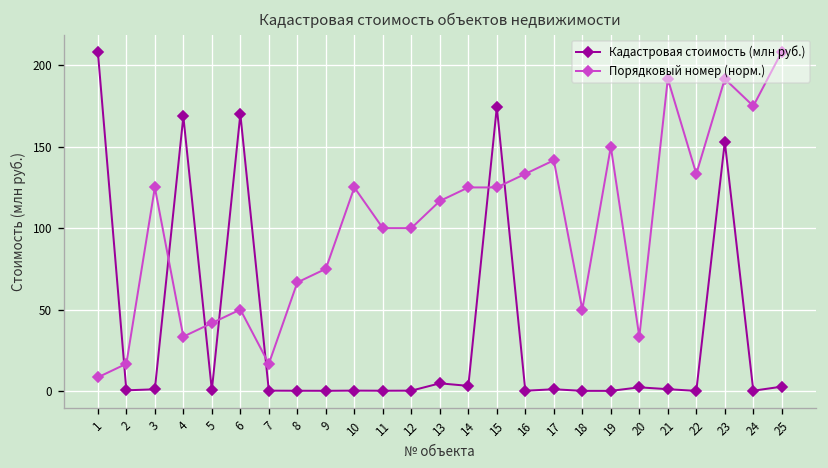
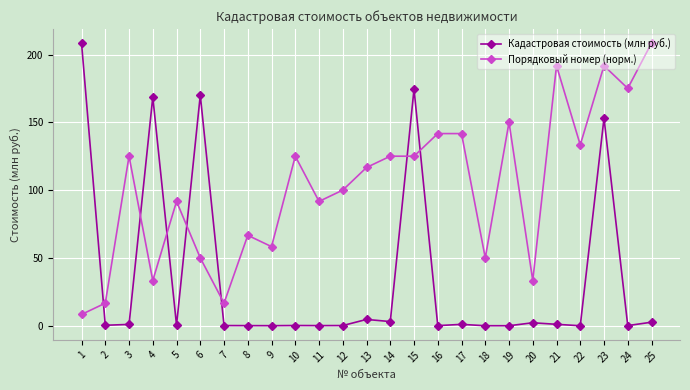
  {
    "Кадастровая стоимость (млн руб.)": {
      "1": 208,
      "2": 0,
      "3": 1,
      "4": 169,
      "5": 0,
      "6": 170,
      "7": 0,
      "8": 0,
      "9": 0,
      "10": 0,
      "11": 0,
      "12": 0,
      "13": 5,
      "14": 3,
      "15": 174,
      "16": 0,
      "17": 1,
      "18": 0,
      "19": 0,
      "20": 2,
      "21": 1,
      "22": 0,
      "23": 153,
      "24": 0,
      "25": 3
    },
    "Порядковый номер (норм.)": {
      "1": 8,
      "2": 17,
      "3": 125,
      "4": 33,
-     "5": 42,
+     "5": 92,
      "6": 50,
      "7": 17,
      "8": 67,
-     "9": 75,
+     "9": 58,
      "10": 125,
-     "11": 100,
+     "11": 92,
      "12": 100,
      "13": 117,
      "14": 125,
      "15": 125,
-     "16": 133,
+     "16": 142,
      "17": 142,
      "18": 50,
      "19": 150,
      "20": 33,
      "22": 133,
      "24": 175
    }
  }
